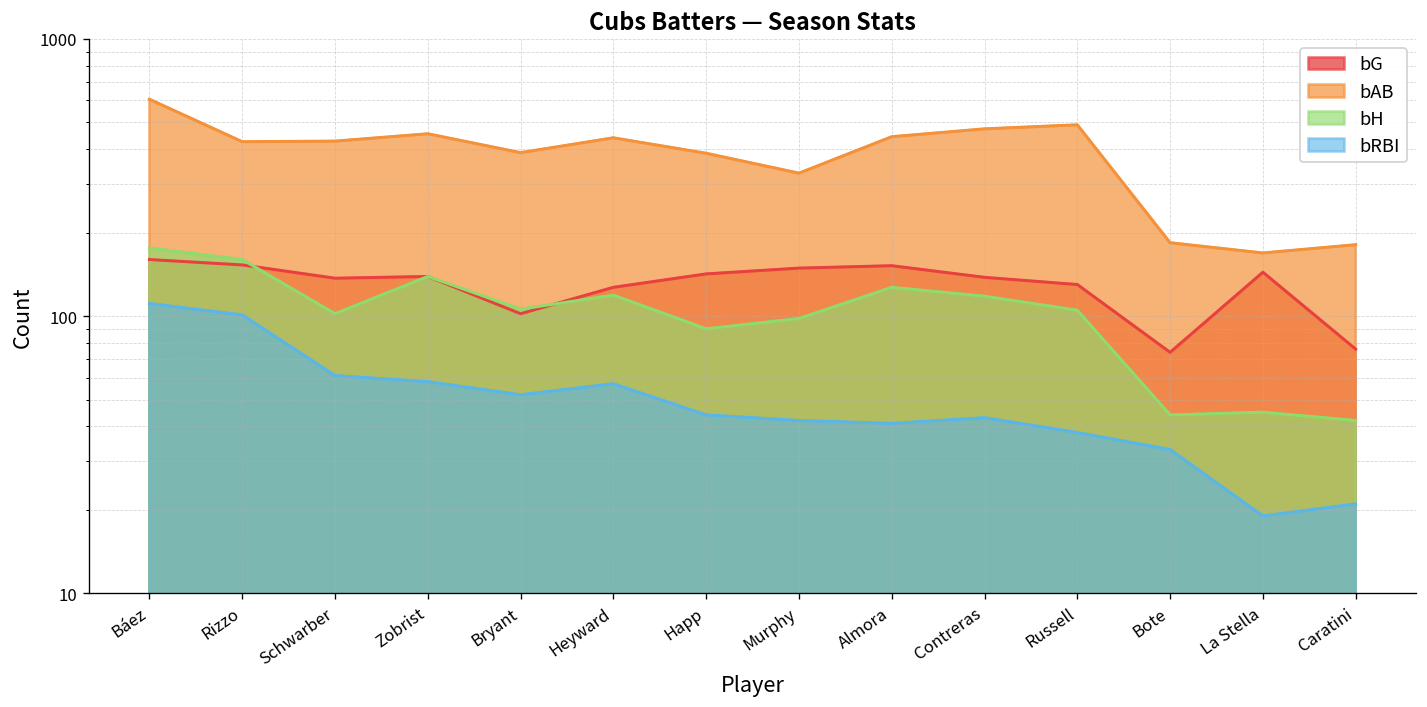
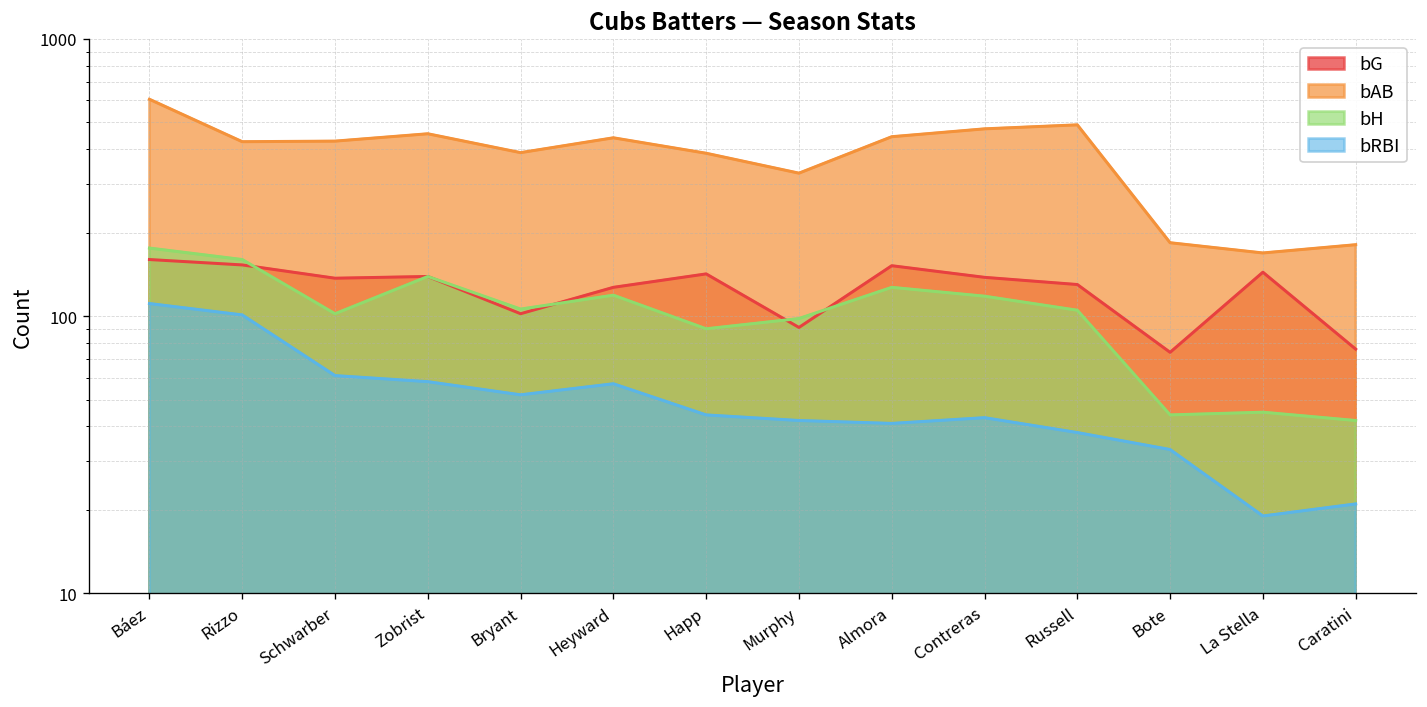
  {
    "bG": {
      "Báez": 160,
      "Rizzo": 150,
      "Schwarber": 140,
      "Bryant": 100,
      "Heyward": 130,
      "Happ": 140,
-     "Murphy": 150,
+     "Murphy": 91,
      "Almora": 150,
      "Contreras": 140,
      "Russell": 130,
      "Bote": 74,
      "La Stella": 140,
      "Caratini": 76
    },
    "bAB": {
      "Báez": 610,
      "Rizzo": 430,
      "Schwarber": 430,
      "Zobrist": 460,
      "Bryant": 390,
      "Heyward": 440,
      "Happ": 390,
      "Murphy": 330,
      "Almora": 440,
      "Contreras": 470,
      "Russell": 490,
      "Bote": 180,
      "La Stella": 170,
      "Caratini": 180
    },
    "bH": {
      "Báez": 180,
      "Rizzo": 160,
      "Schwarber": 100,
      "Bryant": 110,
      "Heyward": 120,
      "Happ": 90,
      "Murphy": 98,
      "Almora": 130,
      "Contreras": 120,
      "Russell": 110,
      "Bote": 44,
      "La Stella": 45,
      "Caratini": 42
    },
    "bRBI": {
      "Báez": 110,
      "Rizzo": 100,
      "Schwarber": 61,
      "Zobrist": 58,
      "Bryant": 52,
      "Heyward": 57,
      "Happ": 44,
      "Murphy": 42,
      "Almora": 41,
      "Contreras": 43,
      "Russell": 38,
      "Bote": 33,
      "La Stella": 19,
      "Caratini": 21
    }
  }
